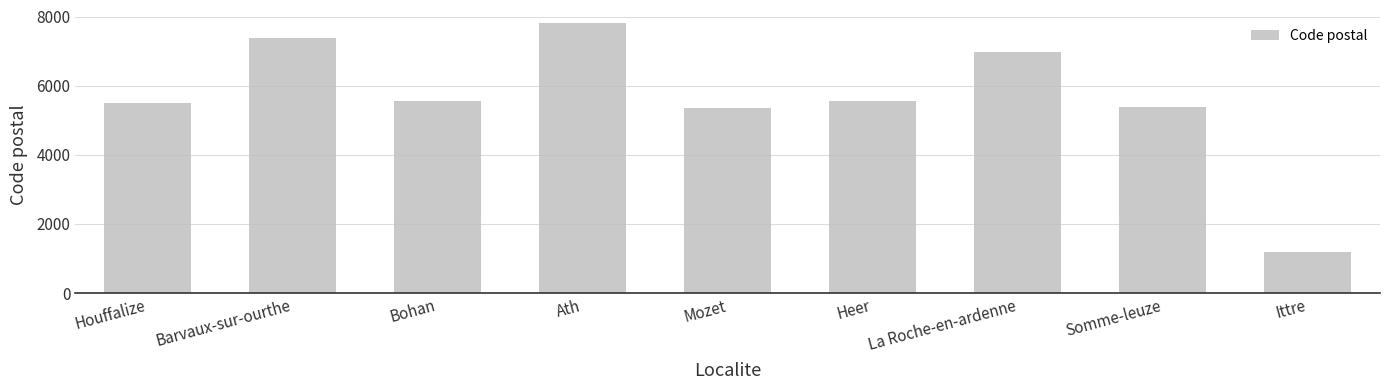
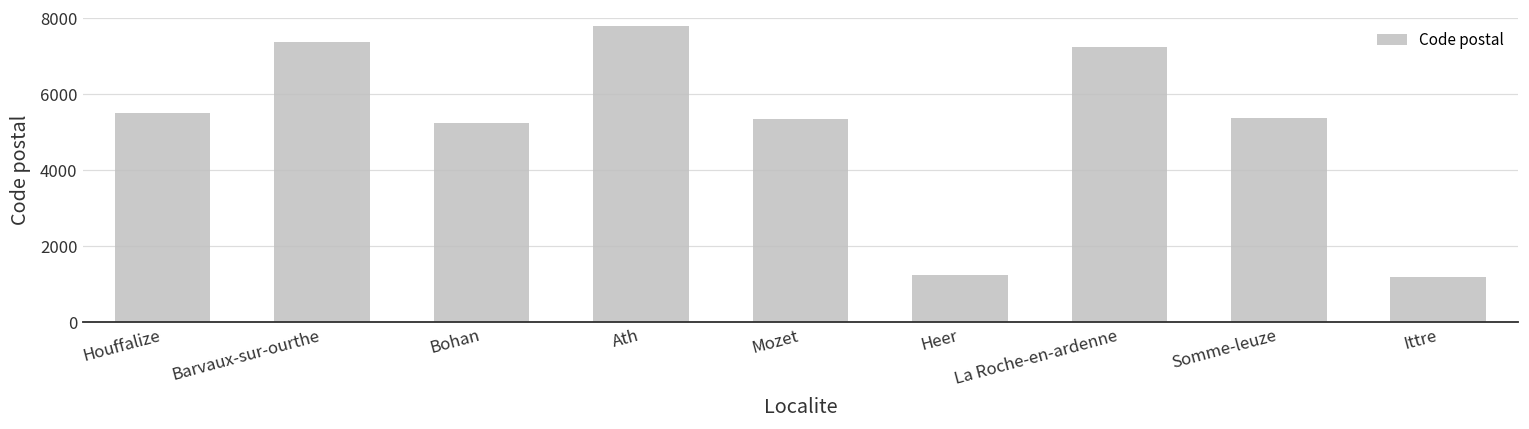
  {
    "Houffalize": 5500,
    "Barvaux-sur-ourthe": 7400,
-   "Bohan": 5600,
+   "Bohan": 5200,
    "Ath": 7800,
    "Mozet": 5300,
-   "Heer": 5500,
-   "La Roche-en-ardenne": 7000,
+   "Heer": 1300,
+   "La Roche-en-ardenne": 7200,
    "Somme-leuze": 5400,
    "Ittre": 1200
  }
